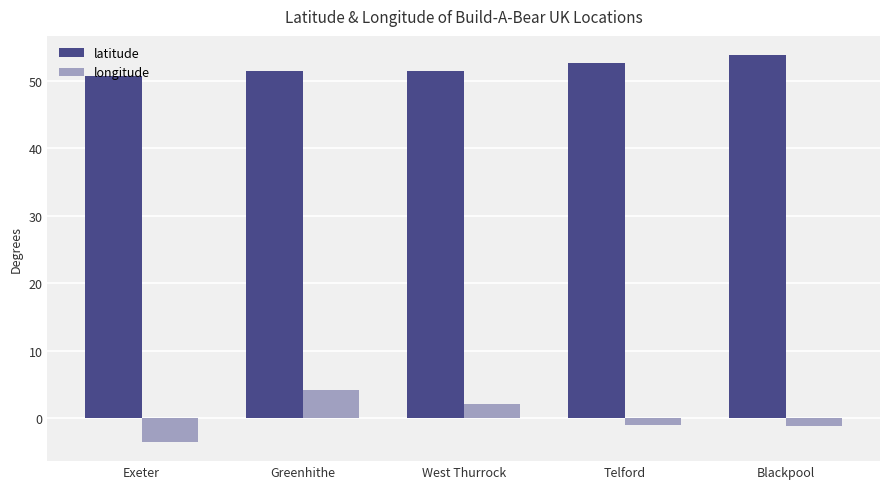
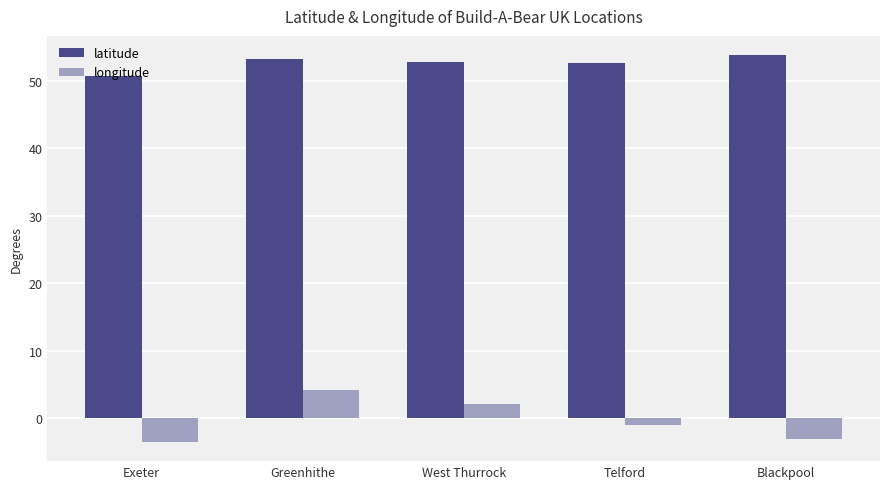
  {
    "latitude": {
      "Exeter": 51,
-     "Greenhithe": 51,
-     "West Thurrock": 51,
+     "Greenhithe": 53,
+     "West Thurrock": 53,
      "Telford": 53,
      "Blackpool": 54
    },
    "longitude": {
      "Exeter": -4,
      "Greenhithe": 4,
      "West Thurrock": 2,
      "Telford": -1,
-     "Blackpool": -1
+     "Blackpool": -3
    }
  }
